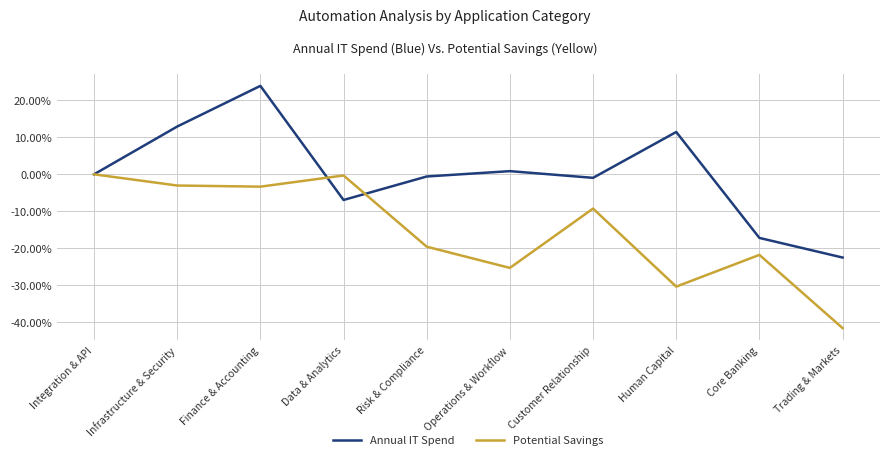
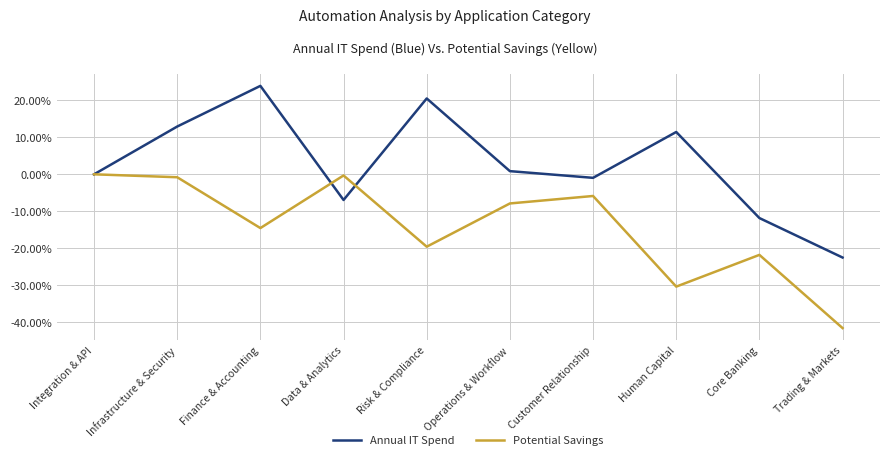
  {
    "Annual IT Spend": {
      "Infrastructure & Security": "13%",
      "Finance & Accounting": "24%",
      "Data & Analytics": "-7%",
-     "Risk & Compliance": "-1%",
+     "Risk & Compliance": "21%",
      "Operations & Workflow": "1%",
      "Customer Relationship": "-1%",
      "Human Capital": "11%",
-     "Core Banking": "-17%",
+     "Core Banking": "-12%",
      "Trading & Markets": "-23%"
    },
    "Potential Savings": {
-     "Infrastructure & Security": "-3%",
-     "Finance & Accounting": "-3%",
+     "Infrastructure & Security": "-1%",
+     "Finance & Accounting": "-15%",
      "Data & Analytics": "0%",
      "Risk & Compliance": "-20%",
-     "Operations & Workflow": "-25%",
-     "Customer Relationship": "-9%",
+     "Operations & Workflow": "-8%",
+     "Customer Relationship": "-6%",
      "Human Capital": "-30%",
      "Core Banking": "-22%",
      "Trading & Markets": "-42%"
    }
  }
